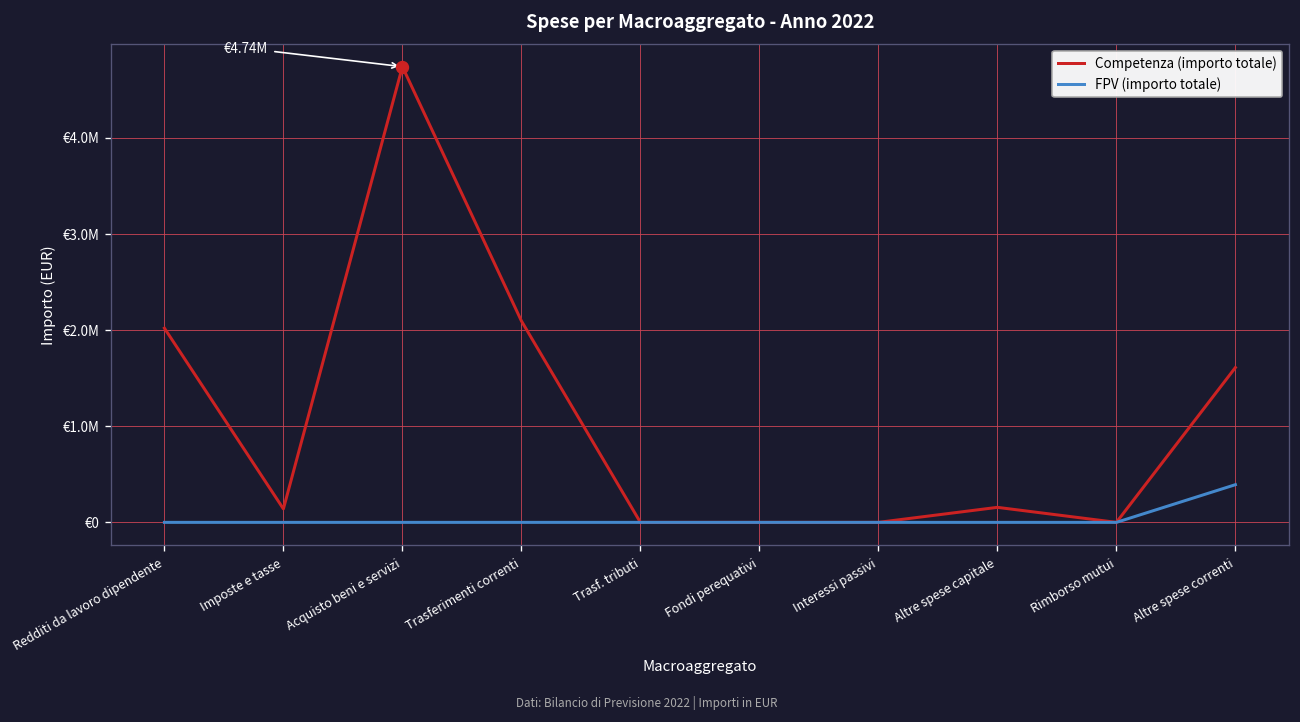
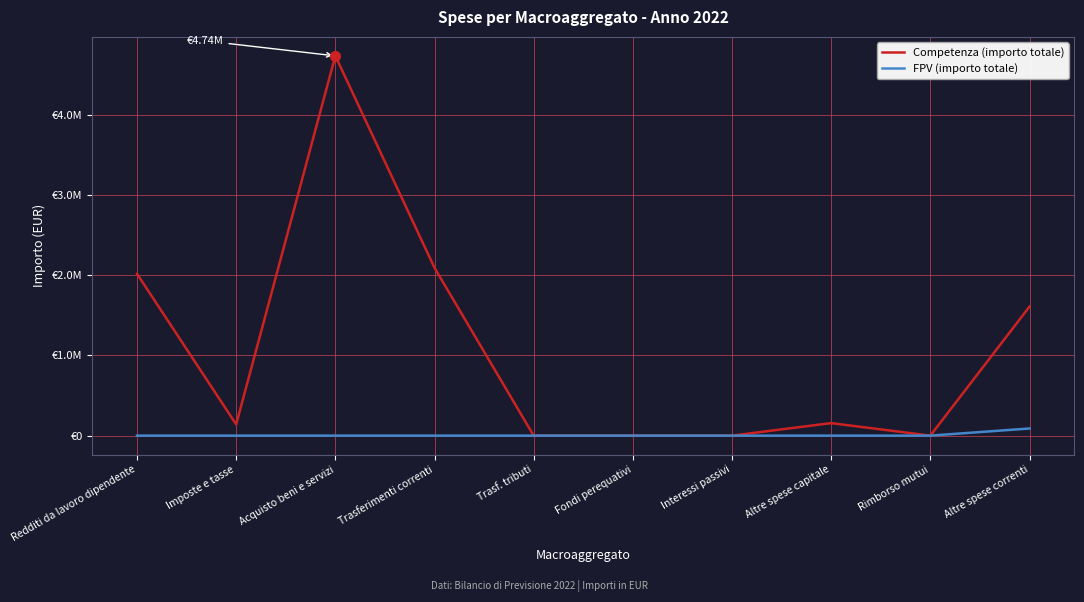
  {
    "FPV (importo totale)": {
      "Redditi da lavoro dipendente": "€0",
      "Imposte e tasse": "€0",
      "Acquisto beni e servizi": "€0",
      "Trasferimenti correnti": "€0",
      "Altre spese capitale": "€0",
-     "Altre spese correnti": "€400000"
+     "Altre spese correnti": "€100000"
    }
  }
